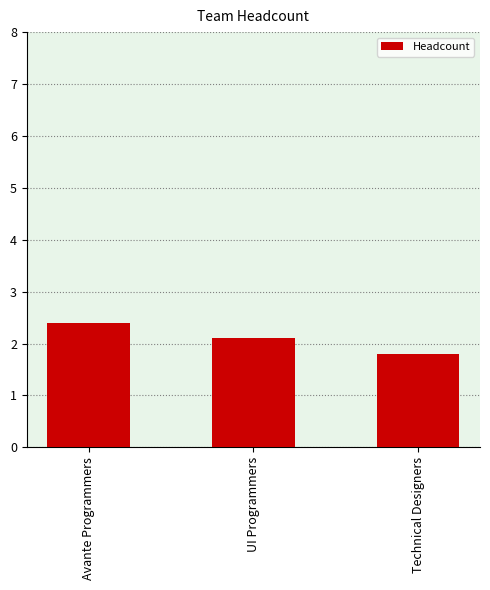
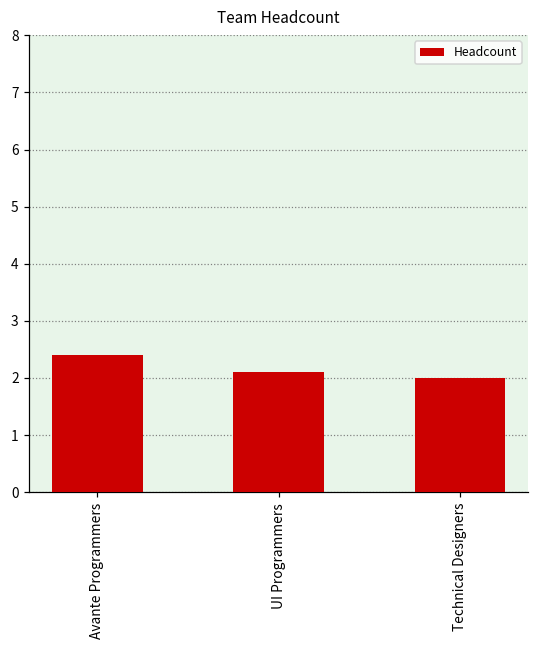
  {
    "Avante Programmers": 2.4,
    "UI Programmers": 2.1,
-   "Technical Designers": 1.8
+   "Technical Designers": 2.0
  }
